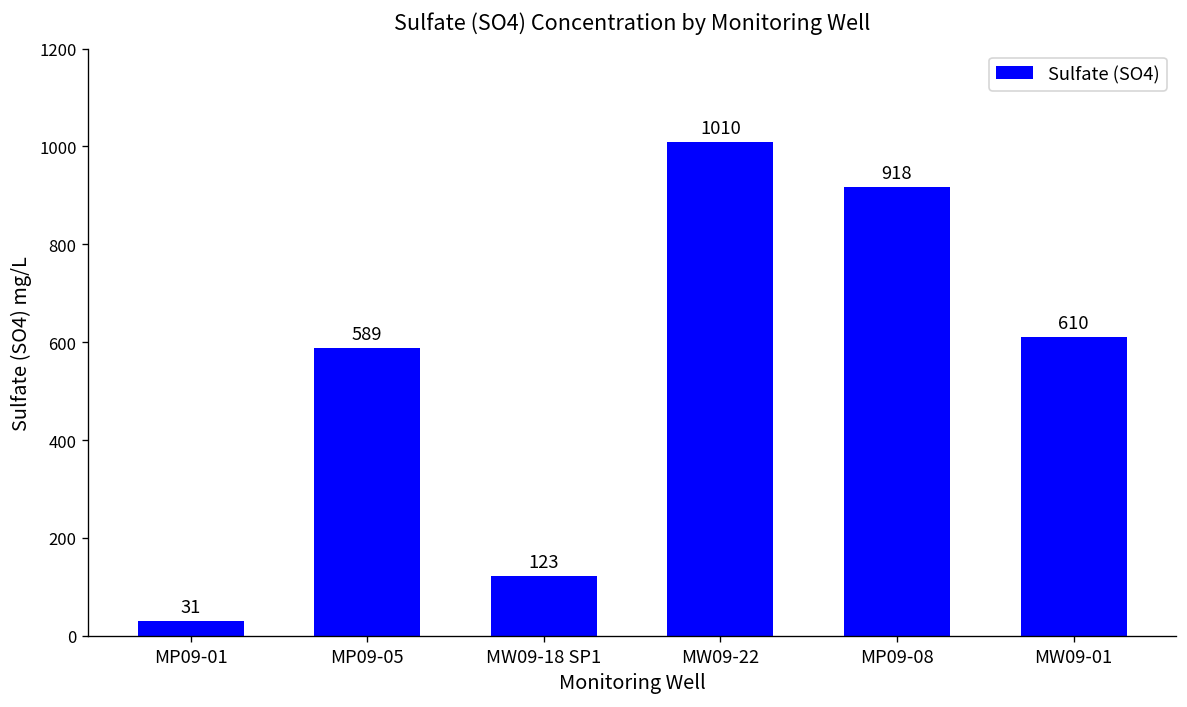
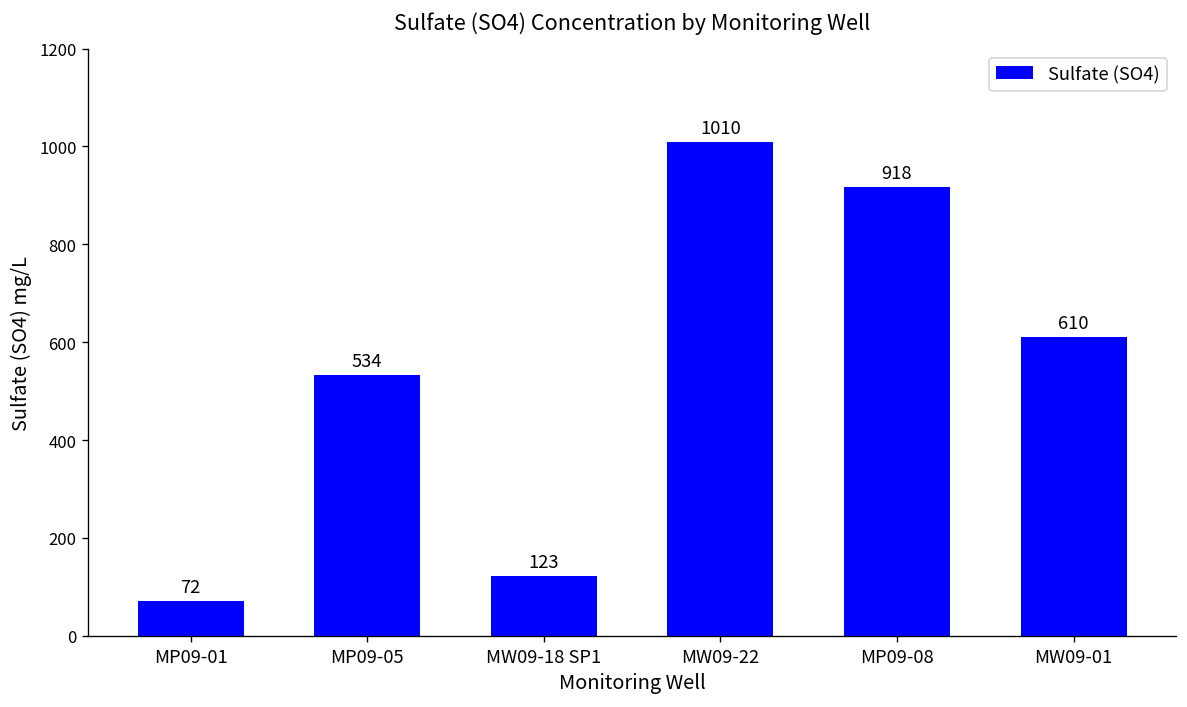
  {
-   "MP09-01": 31,
-   "MP09-05": 589,
+   "MP09-01": 72,
+   "MP09-05": 534,
    "MW09-18 SP1": 123,
    "MW09-22": 1010,
    "MP09-08": 918,
    "MW09-01": 610
  }
